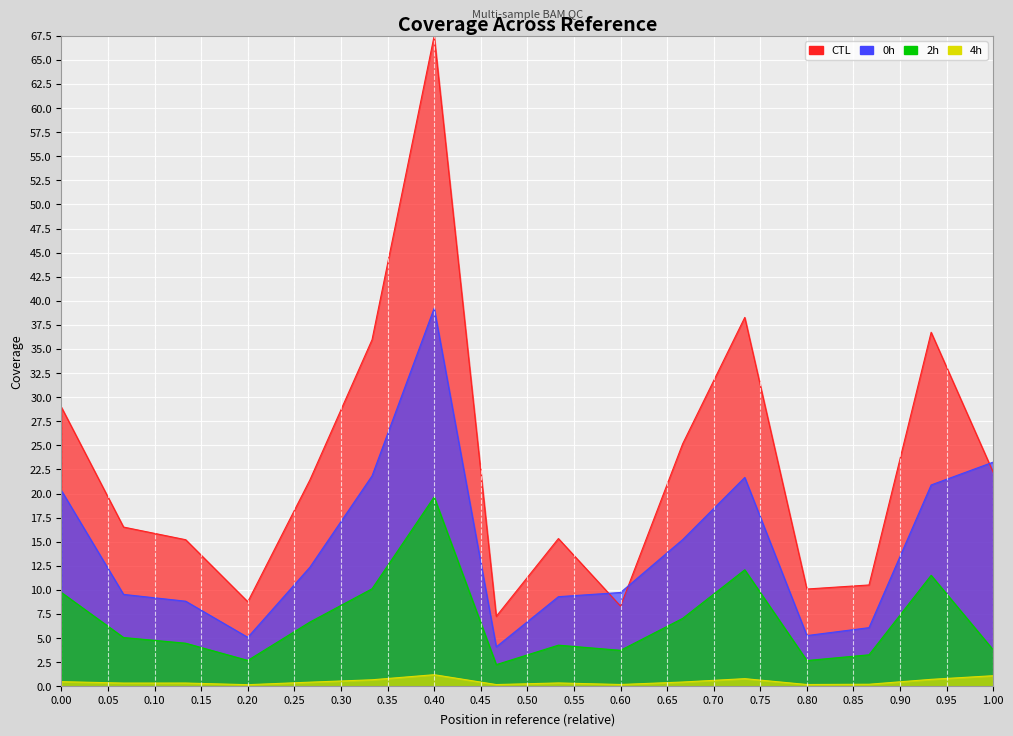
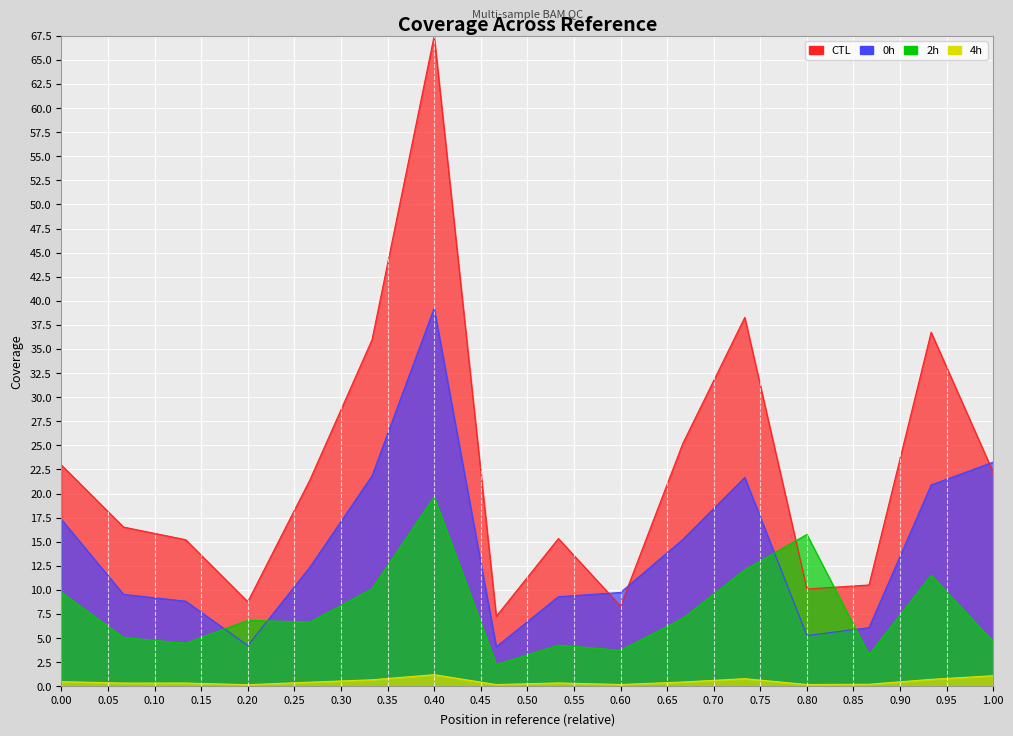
  {
    "CTL": {
-     "0.00": 29,
+     "0.00": 23,
      "0.20": 9,
      "0.40": 68,
      "0.60": 8,
      "0.80": 10,
      "1.00": 22
    },
    "0h": {
-     "0.00": 20,
-     "0.20": 5,
+     "0.00": 17,
+     "0.20": 4,
      "0.40": 39,
      "0.60": 10,
      "0.80": 5,
      "1.00": 23
    },
    "2h": {
      "0.00": 10,
-     "0.20": 3,
+     "0.20": 7,
      "0.40": 20,
      "0.60": 4,
-     "0.80": 3,
-     "1.00": 4
+     "0.80": 16,
+     "1.00": 5
    },
    "4h": {
      "0.00": 0,
      "0.20": 0,
      "0.40": 1,
      "0.60": 0,
      "0.80": 0,
      "1.00": 1
    }
  }
